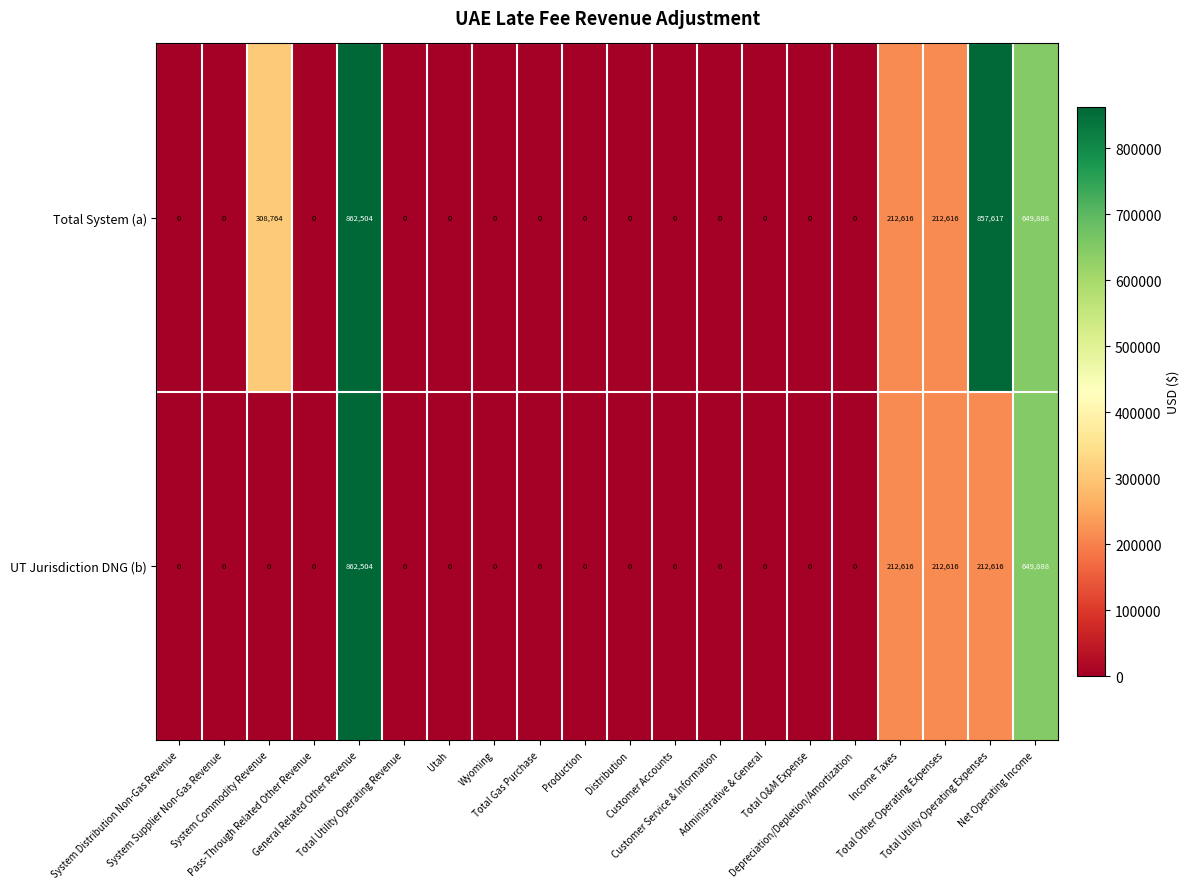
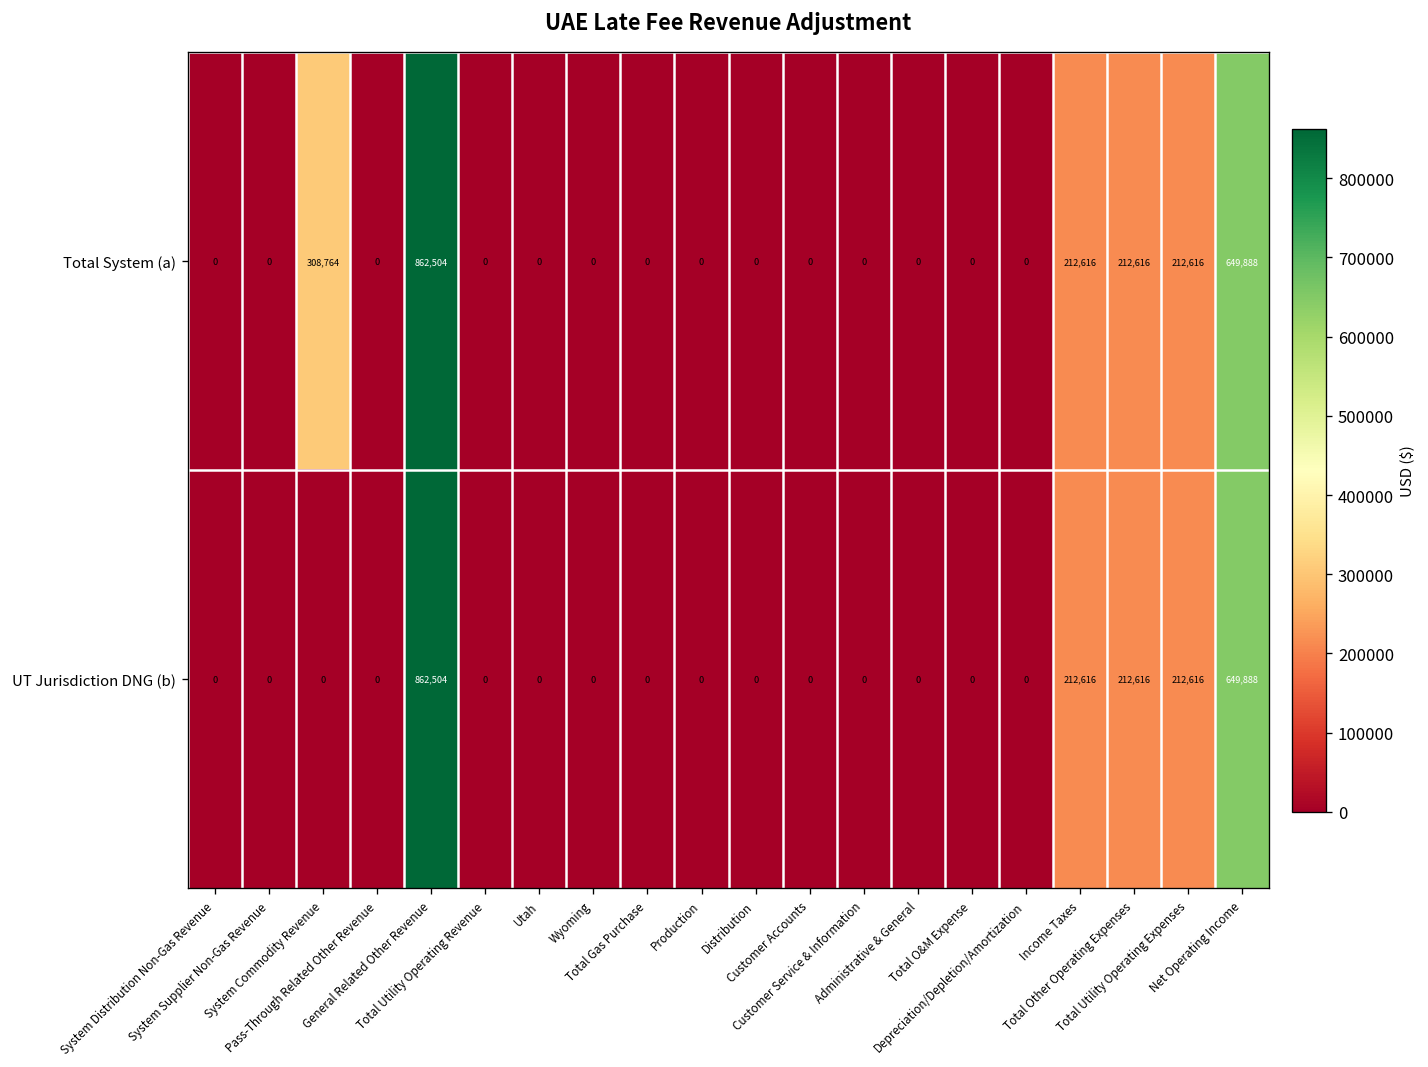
  {
    "Total System (a)": {
      "System Distribution Non-Gas Revenue": "0",
      "System Supplier Non-Gas Revenue": "0",
      "System Commodity Revenue": "308,764",
      "Pass-Through Related Other Revenue": "0",
      "General Related Other Revenue": "862,504",
      "Total Utility Operating Revenue": "0",
      "Utah": "0",
      "Wyoming": "0",
      "Total Gas Purchase": "0",
      "Production": "0",
      "Distribution": "0",
      "Customer Accounts": "0",
      "Customer Service & Information": "0",
      "Administrative & General": "0",
      "Total O&M Expense": "0",
      "Depreciation/Depletion/Amortization": "0",
      "Income Taxes": "212,616",
      "Total Other Operating Expenses": "212,616",
-     "Total Utility Operating Expenses": "857,617",
+     "Total Utility Operating Expenses": "212,616",
      "Net Operating Income": "649,888"
    },
    "UT Jurisdiction DNG (b)": {
      "System Distribution Non-Gas Revenue": "0",
      "System Supplier Non-Gas Revenue": "0",
      "System Commodity Revenue": "0",
      "Pass-Through Related Other Revenue": "0",
      "General Related Other Revenue": "862,504",
      "Total Utility Operating Revenue": "0",
      "Utah": "0",
      "Wyoming": "0",
      "Total Gas Purchase": "0",
      "Production": "0",
      "Distribution": "0",
      "Customer Accounts": "0",
      "Customer Service & Information": "0",
      "Administrative & General": "0",
      "Total O&M Expense": "0",
      "Depreciation/Depletion/Amortization": "0",
      "Income Taxes": "212,616",
      "Total Other Operating Expenses": "212,616",
      "Total Utility Operating Expenses": "212,616",
      "Net Operating Income": "649,888"
    }
  }
